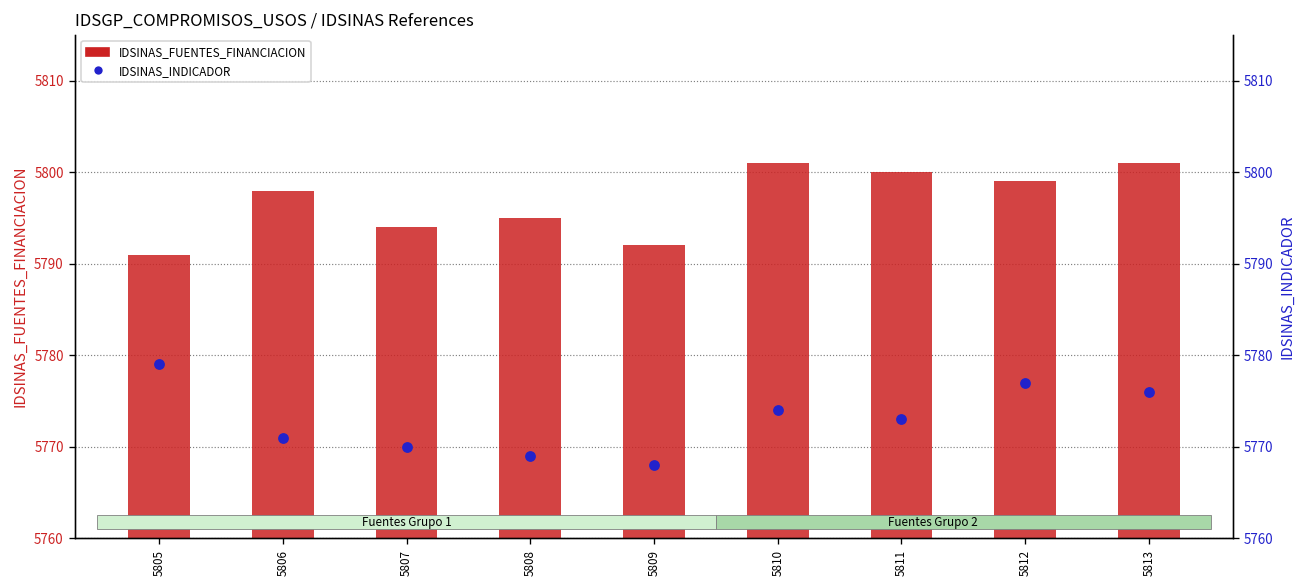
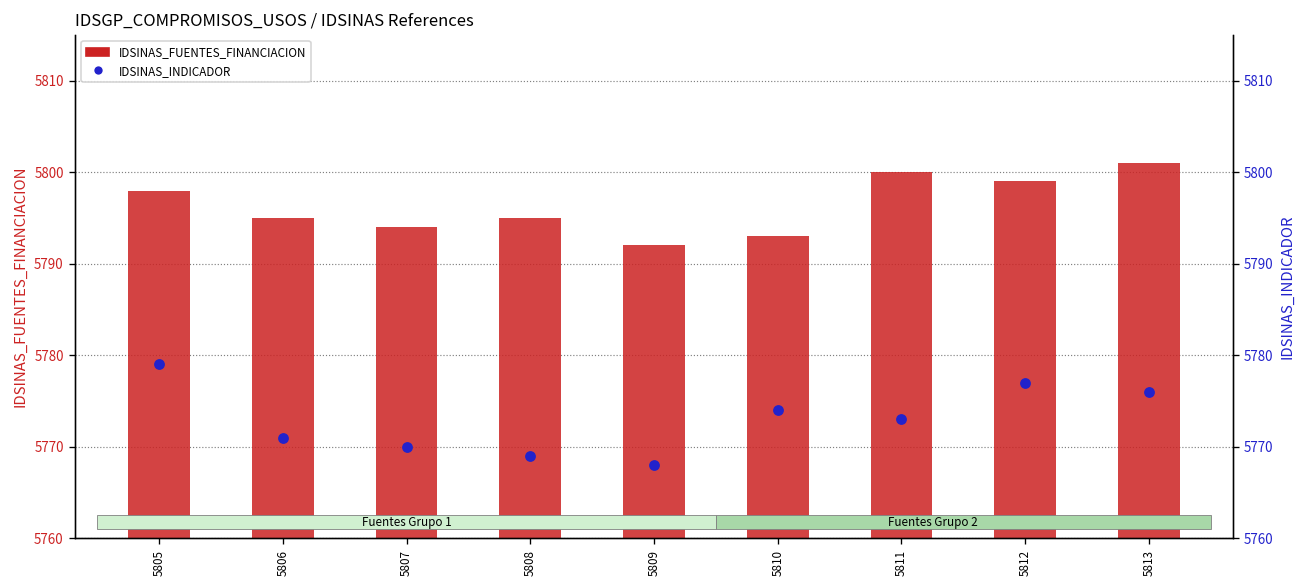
  {
    "IDSINAS_FUENTES_FINANCIACION": {
-     "5805": 5791,
-     "5806": 5798,
+     "5805": 5798,
+     "5806": 5795,
      "5808": 5795,
      "5809": 5792,
-     "5810": 5801,
+     "5810": 5793,
      "5812": 5799,
      "5813": 5801
    }
  }
